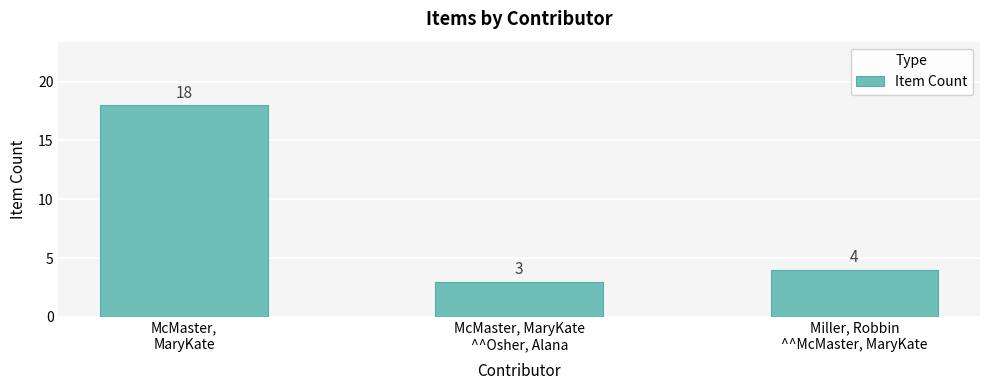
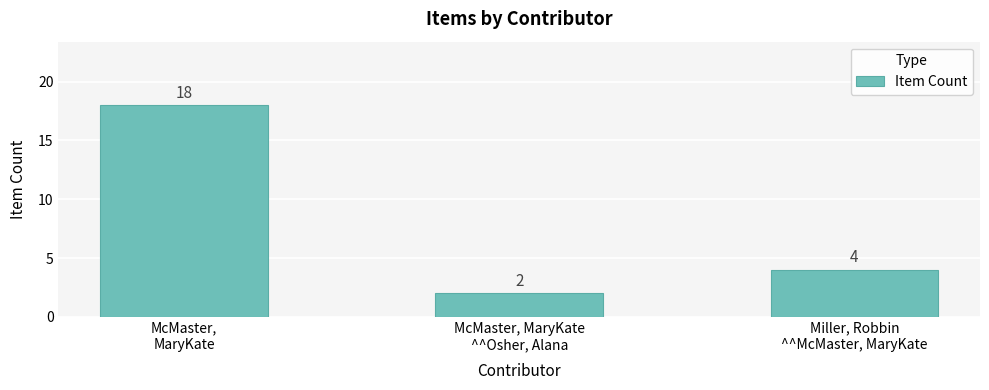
  {
    "McMaster, MaryKate": 18,
-   "McMaster, MaryKate ^^Osher, Alana": 3,
+   "McMaster, MaryKate ^^Osher, Alana": 2,
    "Miller, Robbin ^^McMaster, MaryKate": 4
  }
